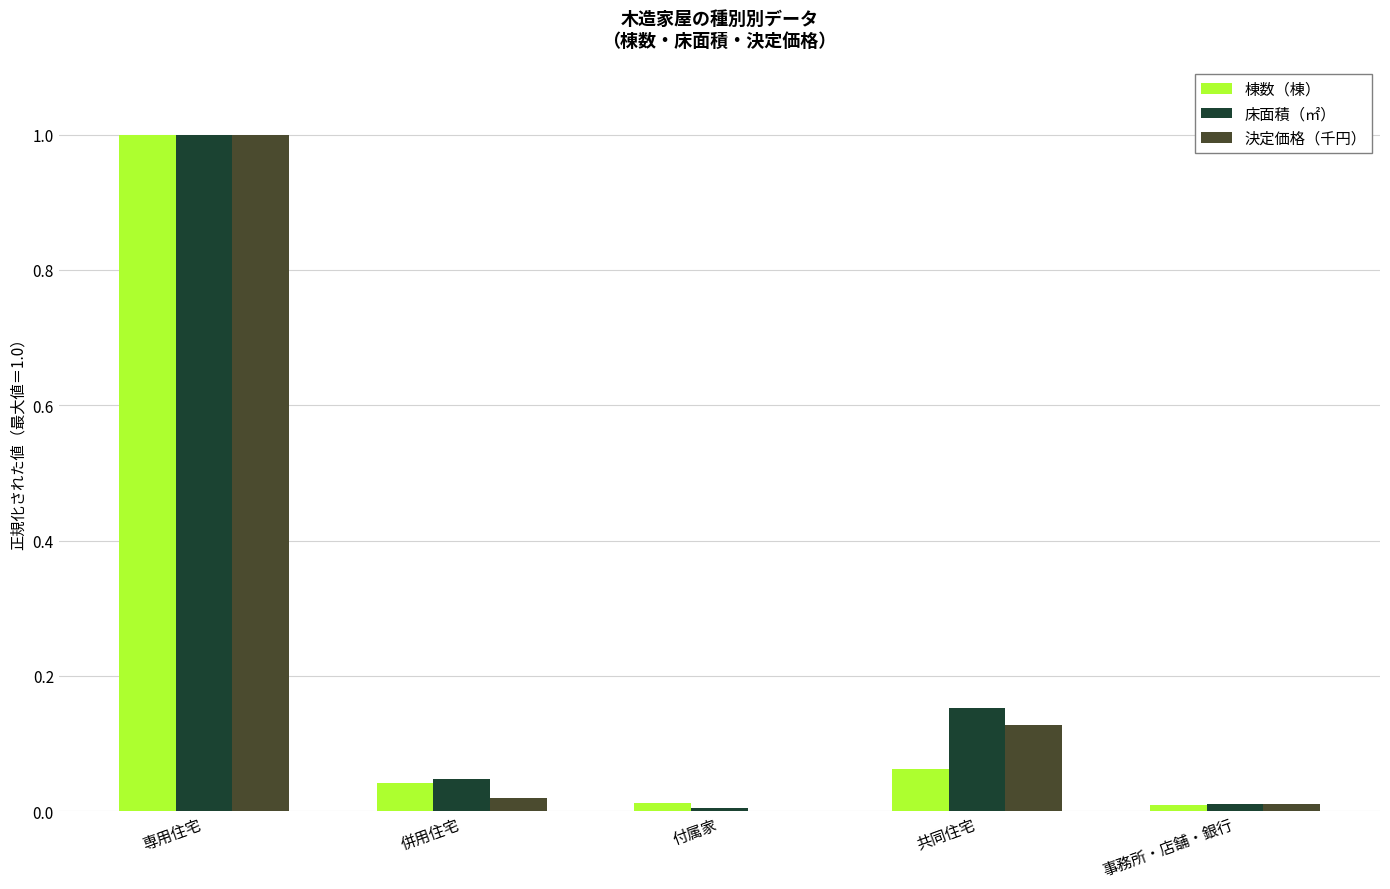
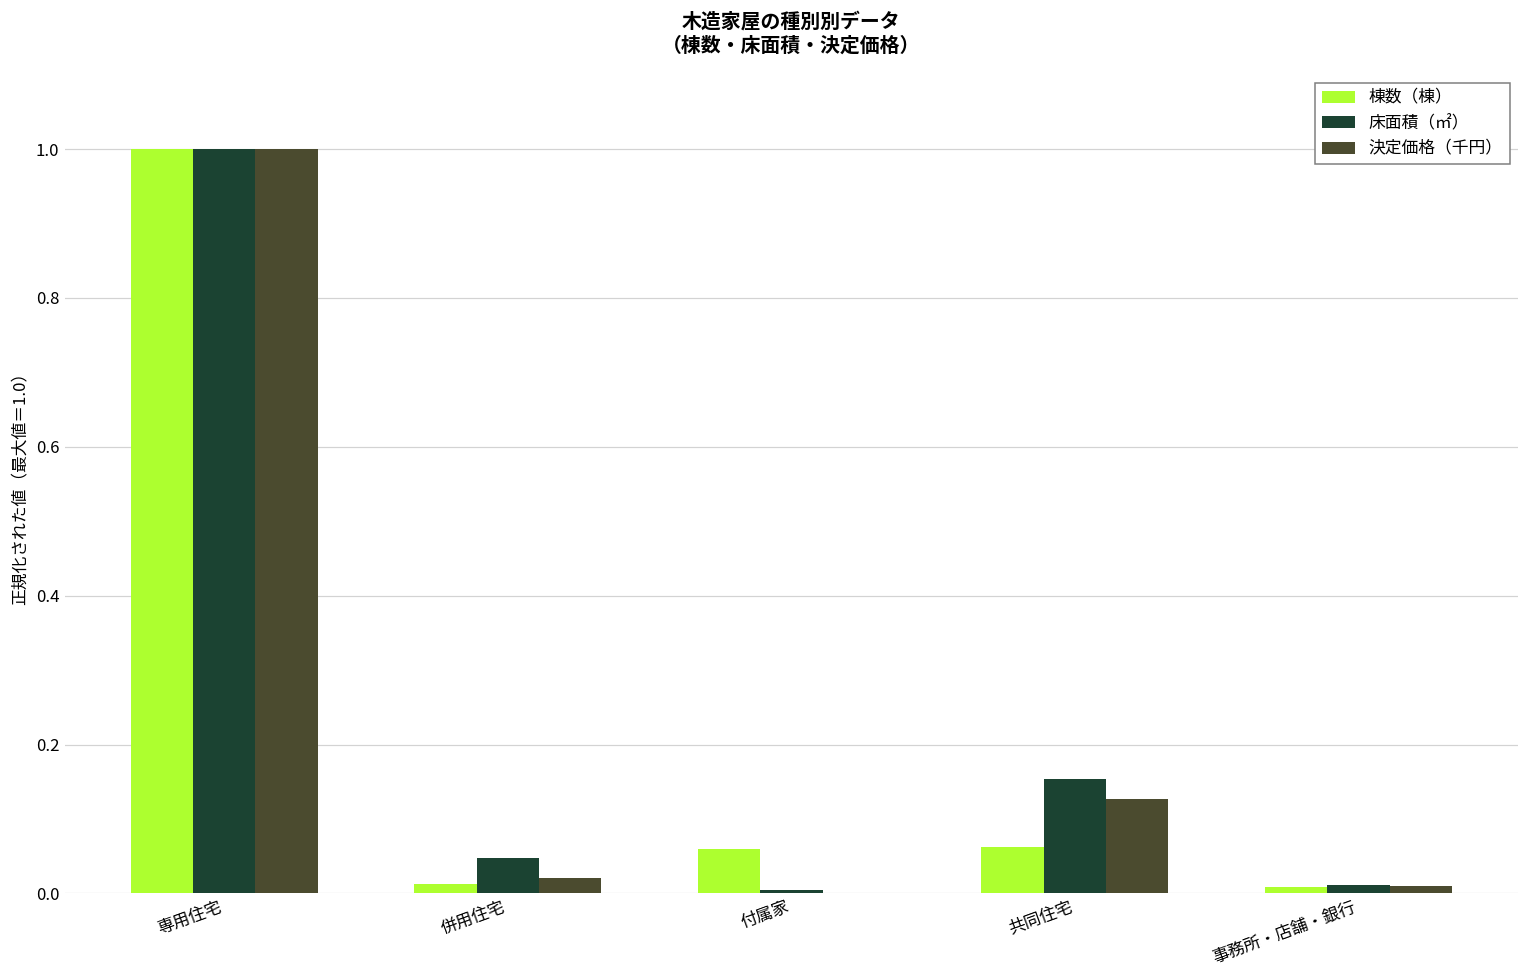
  {
    "棟数（棟）": {
      "専用住宅": 1.00,
-     "併用住宅": 0.04,
-     "付属家": 0.01,
+     "併用住宅": 0.01,
+     "付属家": 0.06,
      "共同住宅": 0.06,
      "事務所・店舗・銀行": 0.01
    }
  }
